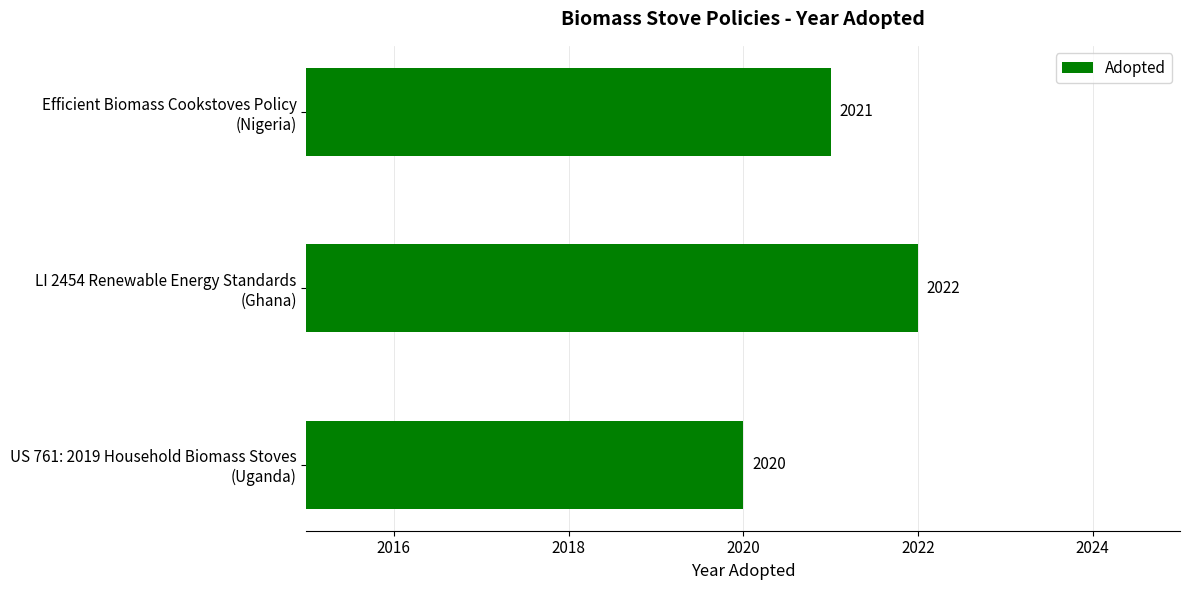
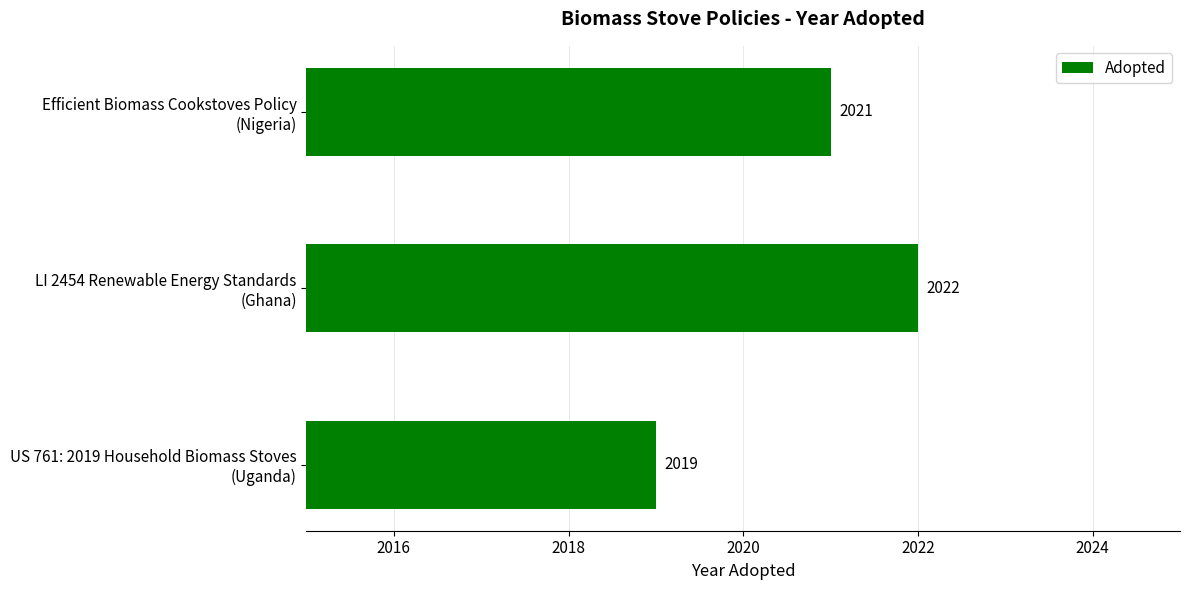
  {
    "Efficient Biomass Cookstoves Policy (Nigeria)": 2021,
    "LI 2454 Renewable Energy Standards (Ghana)": 2022,
-   "US 761: 2019 Household Biomass Stoves (Uganda)": 2020
+   "US 761: 2019 Household Biomass Stoves (Uganda)": 2019
  }
